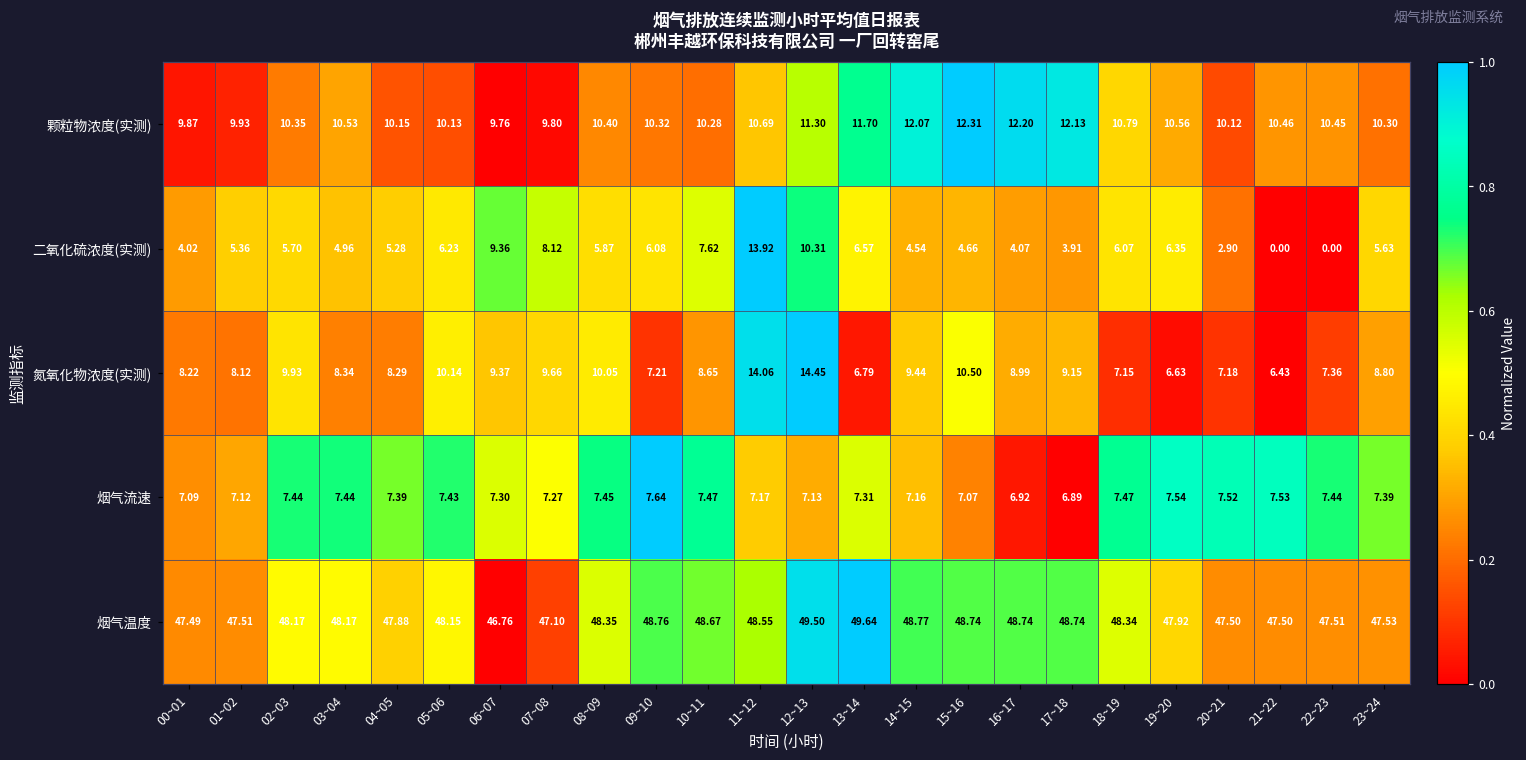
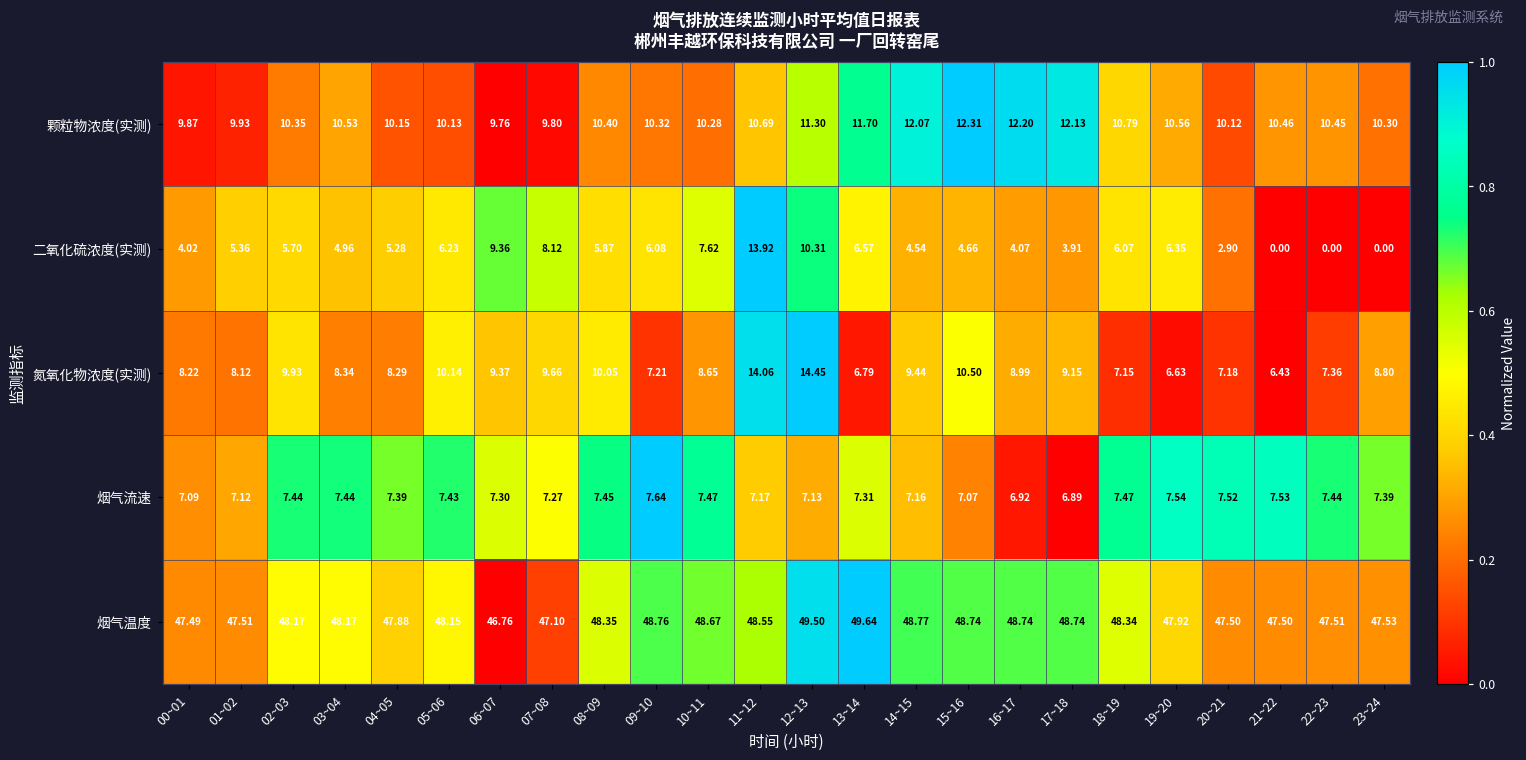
  {
    "颗粒物浓度(实测)": {
      "00~01": 9.87,
      "01~02": 9.93,
      "02~03": 10.35,
      "03~04": 10.53,
      "04~05": 10.15,
      "05~06": 10.13,
      "06~07": 9.76,
      "07~08": 9.80,
      "08~09": 10.40,
      "09~10": 10.32,
      "10~11": 10.28,
      "11~12": 10.69,
      "12~13": 11.30,
      "13~14": 11.70,
      "14~15": 12.07,
      "15~16": 12.31,
      "16~17": 12.20,
      "17~18": 12.13,
      "18~19": 10.79,
      "19~20": 10.56,
      "20~21": 10.12,
      "21~22": 10.46,
      "22~23": 10.45,
      "23~24": 10.30
    },
    "二氧化硫浓度(实测)": {
      "00~01": 4.02,
      "01~02": 5.36,
      "02~03": 5.70,
      "03~04": 4.96,
      "04~05": 5.28,
      "05~06": 6.23,
      "06~07": 9.36,
      "07~08": 8.12,
      "08~09": 5.87,
      "09~10": 6.08,
      "10~11": 7.62,
      "11~12": 13.92,
      "12~13": 10.31,
      "13~14": 6.57,
      "14~15": 4.54,
      "15~16": 4.66,
      "16~17": 4.07,
      "17~18": 3.91,
      "18~19": 6.07,
      "19~20": 6.35,
      "20~21": 2.90,
      "21~22": 0.00,
      "22~23": 0.00,
-     "23~24": 5.63
+     "23~24": 0.00
    },
    "氮氧化物浓度(实测)": {
      "00~01": 8.22,
      "01~02": 8.12,
      "02~03": 9.93,
      "03~04": 8.34,
      "04~05": 8.29,
      "05~06": 10.14,
      "06~07": 9.37,
      "07~08": 9.66,
      "08~09": 10.05,
      "09~10": 7.21,
      "10~11": 8.65,
      "11~12": 14.06,
      "12~13": 14.45,
      "13~14": 6.79,
      "14~15": 9.44,
      "15~16": 10.50,
      "16~17": 8.99,
      "17~18": 9.15,
      "18~19": 7.15,
      "19~20": 6.63,
      "20~21": 7.18,
      "21~22": 6.43,
      "22~23": 7.36,
      "23~24": 8.80
    },
    "烟气流速": {
      "00~01": 7.09,
      "01~02": 7.12,
      "02~03": 7.44,
      "03~04": 7.44,
      "04~05": 7.39,
      "05~06": 7.43,
      "06~07": 7.30,
      "07~08": 7.27,
      "08~09": 7.45,
      "09~10": 7.64,
      "10~11": 7.47,
      "11~12": 7.17,
      "12~13": 7.13,
      "13~14": 7.31,
      "14~15": 7.16,
      "15~16": 7.07,
      "16~17": 6.92,
      "17~18": 6.89,
      "18~19": 7.47,
      "19~20": 7.54,
      "20~21": 7.52,
      "21~22": 7.53,
      "22~23": 7.44,
      "23~24": 7.39
    },
    "烟气温度": {
      "00~01": 47.49,
      "01~02": 47.51,
      "02~03": 48.17,
      "03~04": 48.17,
      "04~05": 47.88,
      "05~06": 48.15,
      "06~07": 46.76,
      "07~08": 47.10,
      "08~09": 48.35,
      "09~10": 48.76,
      "10~11": 48.67,
      "11~12": 48.55,
      "12~13": 49.50,
      "13~14": 49.64,
      "14~15": 48.77,
      "15~16": 48.74,
      "16~17": 48.74,
      "17~18": 48.74,
      "18~19": 48.34,
      "19~20": 47.92,
      "20~21": 47.50,
      "21~22": 47.50,
      "22~23": 47.51,
      "23~24": 47.53
    }
  }
